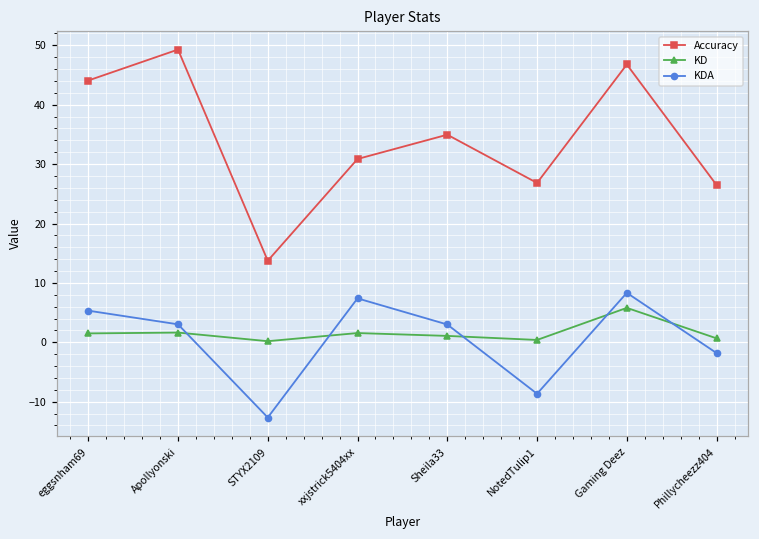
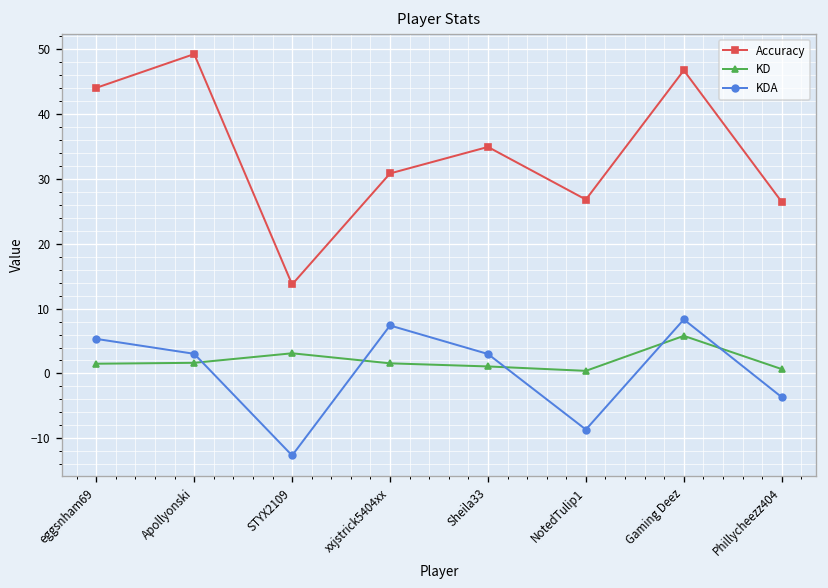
  {
    "Accuracy": {
      "eggsnham69": 44,
      "Apollyonski": 49,
      "STYX2109": 14,
      "xxjstrick5404xx": 31,
      "Sheila33": 35,
      "NotedTulip1": 27,
      "Gaming Deez": 47,
      "Phillycheezz404": 26
    },
    "KD": {
      "eggsnham69": 2,
      "Apollyonski": 2,
-     "STYX2109": 0,
+     "STYX2109": 3,
      "xxjstrick5404xx": 2,
      "Sheila33": 1,
      "NotedTulip1": 0,
      "Gaming Deez": 6,
      "Phillycheezz404": 1
    },
    "KDA": {
      "eggsnham69": 5,
      "Apollyonski": 3,
      "STYX2109": -13,
      "xxjstrick5404xx": 7,
      "Sheila33": 3,
      "NotedTulip1": -9,
      "Gaming Deez": 8,
-     "Phillycheezz404": -2
+     "Phillycheezz404": -4
    }
  }
